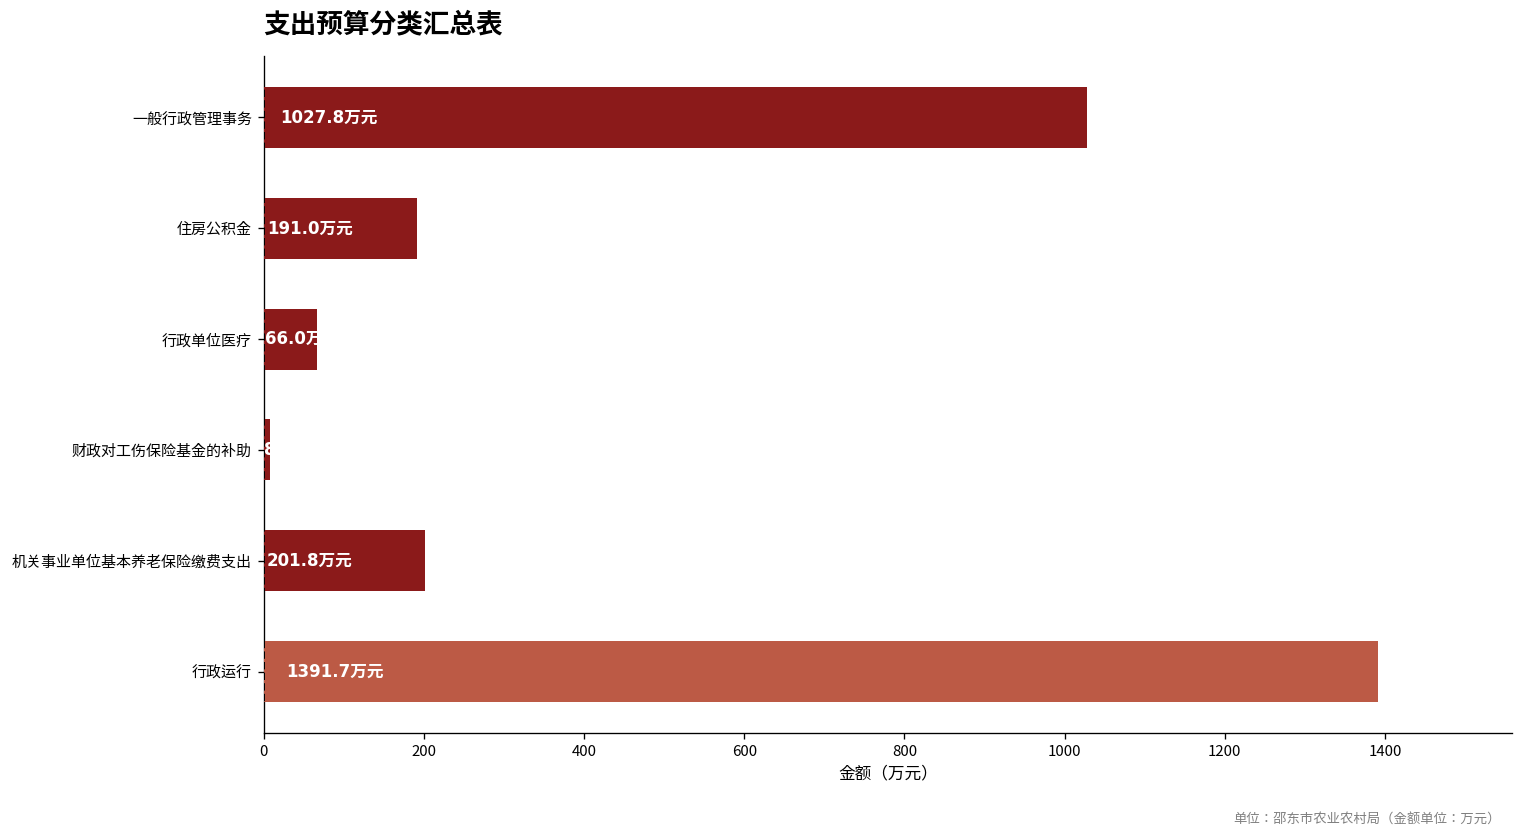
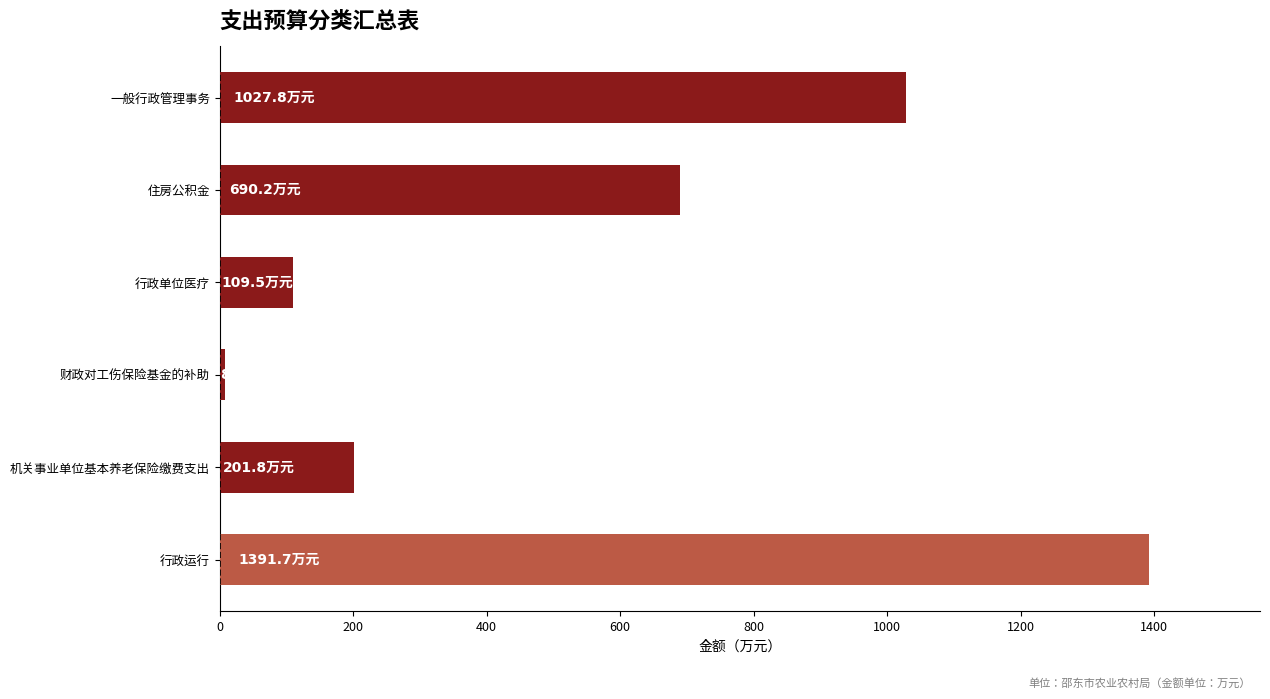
  {
    "一般行政管理事务": 1027.8,
-   "住房公积金": 191.0,
-   "行政单位医疗": 66.0,
+   "住房公积金": 690.2,
+   "行政单位医疗": 109.5,
    "机关事业单位基本养老保险缴费支出": 201.8,
    "行政运行": 1391.7
  }
